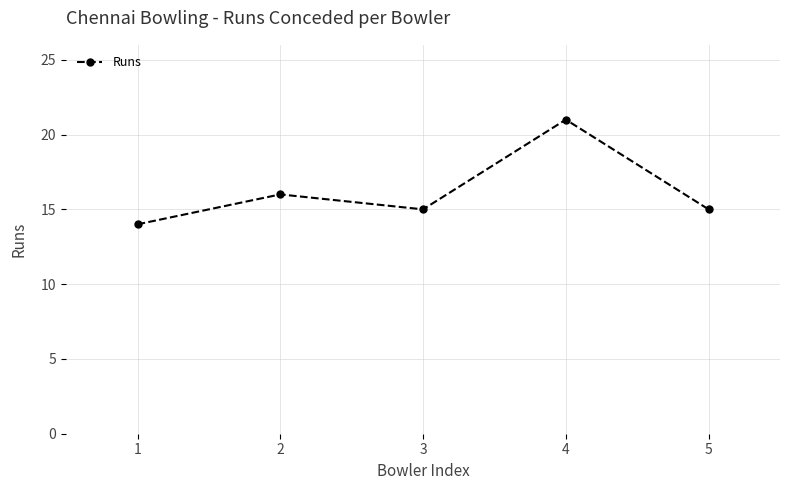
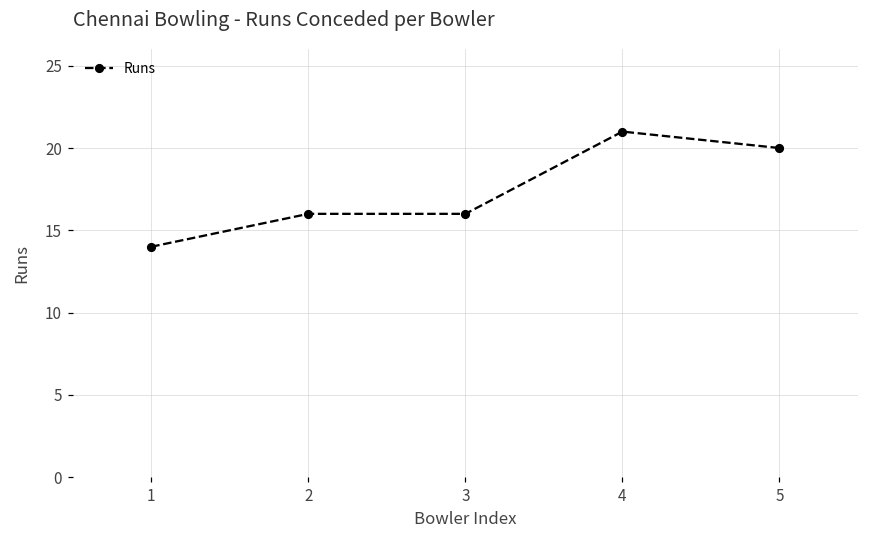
  {
    "1": 14,
    "2": 16,
-   "3": 15,
+   "3": 16,
    "4": 21,
-   "5": 15
+   "5": 20
  }
